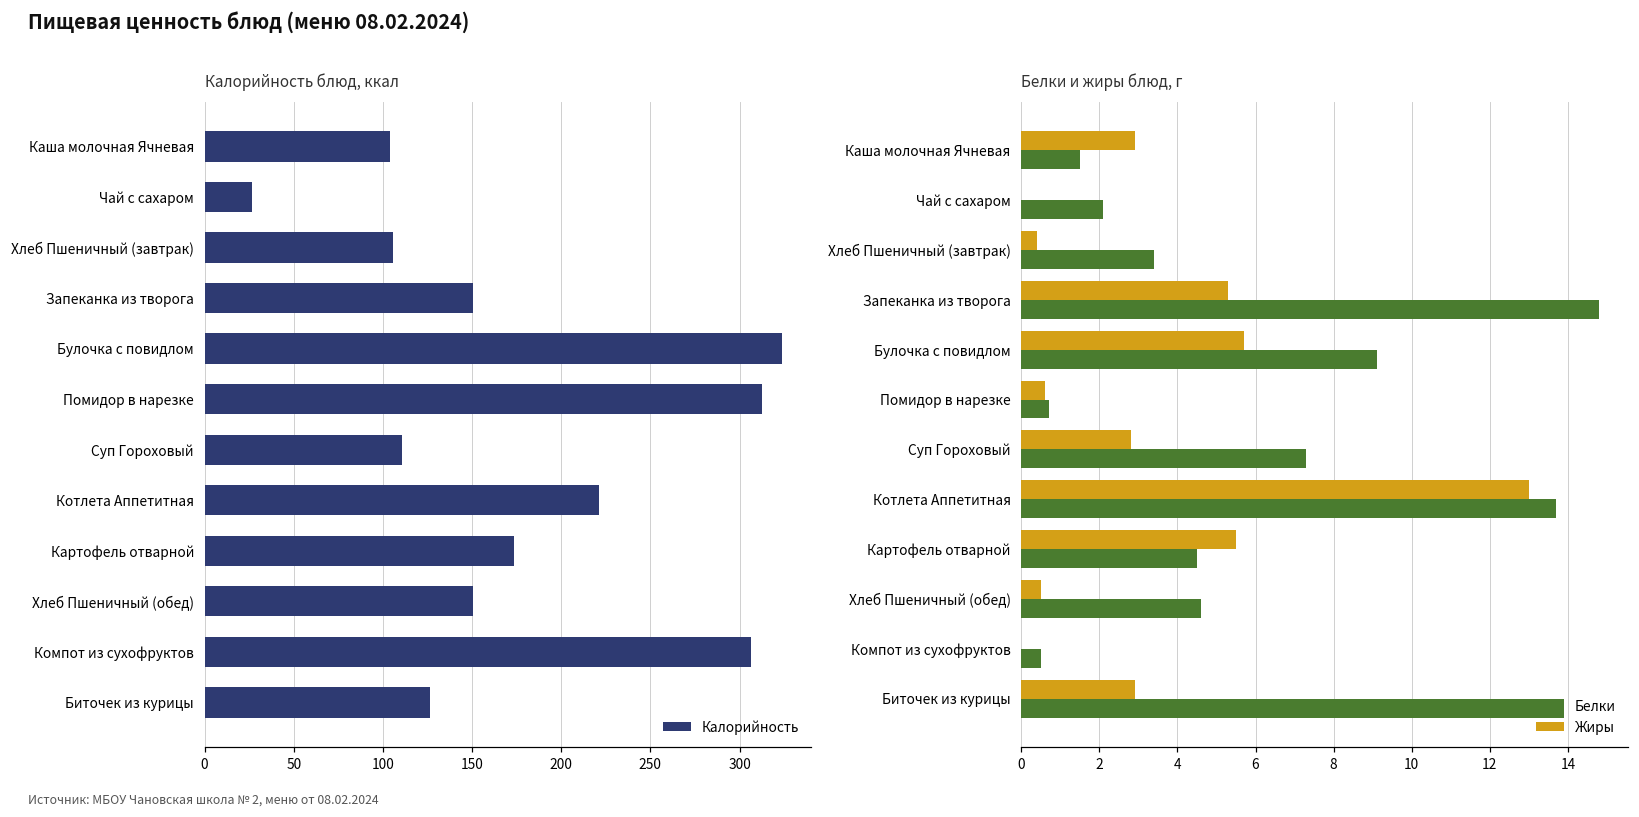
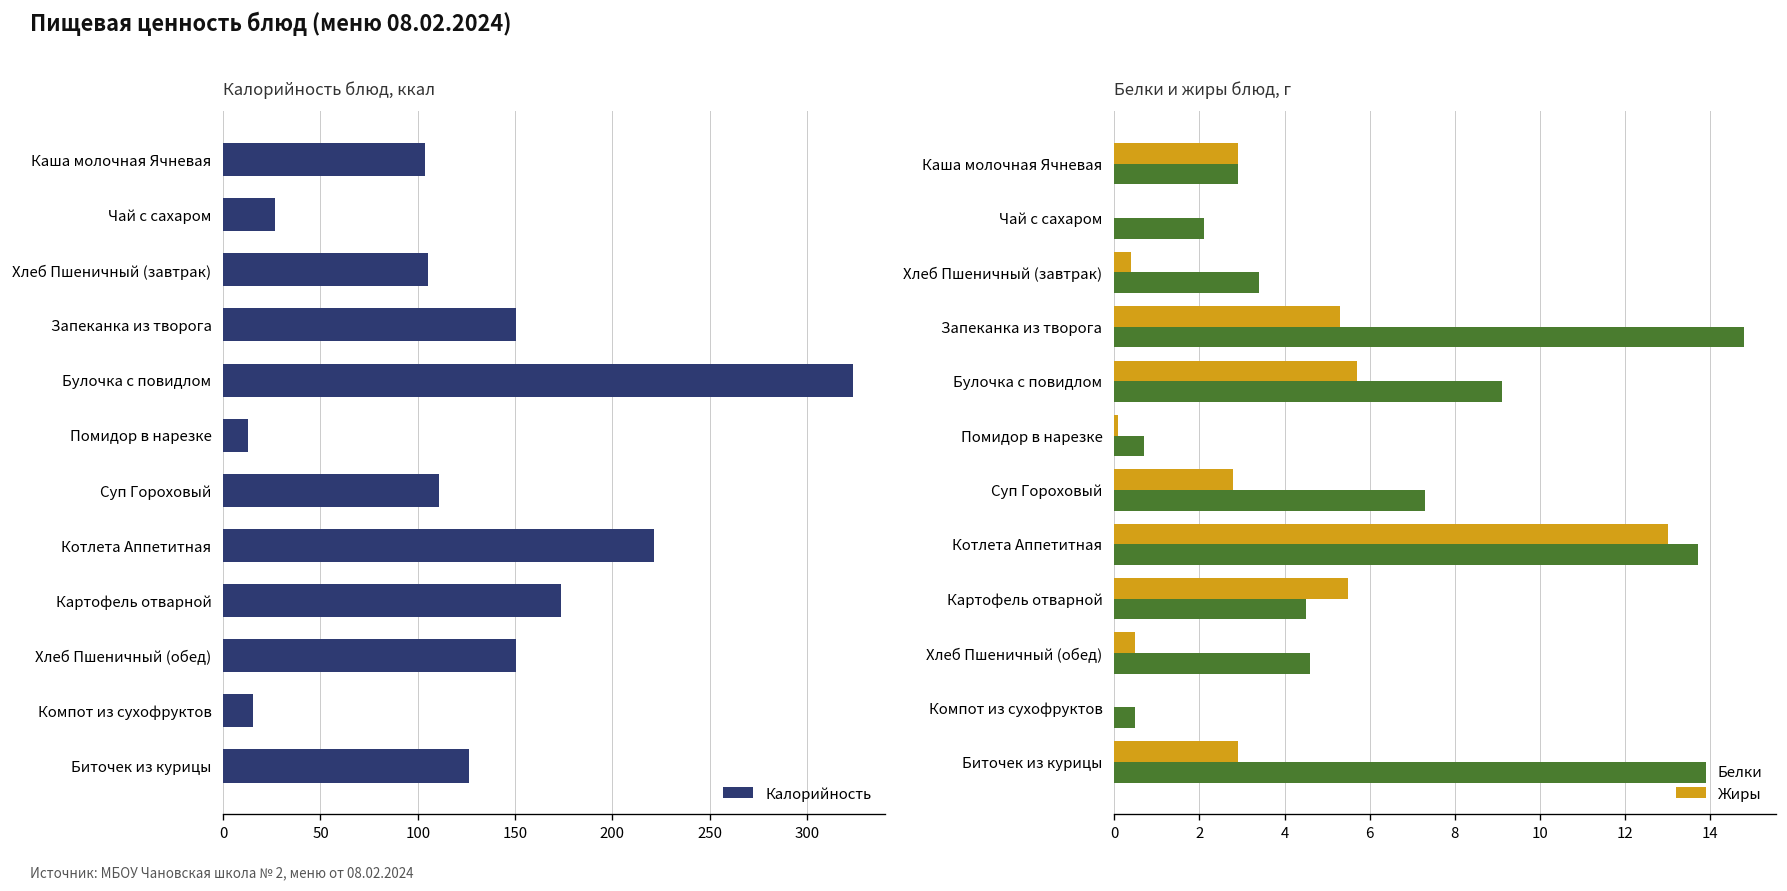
  {
    "Калорийность блюд, ккал": {
      "Каша молочная Ячневая": 104,
      "Чай с сахаром": 27,
      "Хлеб Пшеничный (завтрак)": 106,
      "Запеканка из творога": 151,
      "Булочка с повидлом": 324,
-     "Помидор в нарезке": 313,
+     "Помидор в нарезке": 13,
      "Суп Гороховый": 111,
      "Котлета Аппетитная": 221,
      "Картофель отварной": 174,
      "Хлеб Пшеничный (обед)": 151,
-     "Компот из сухофруктов": 306,
+     "Компот из сухофруктов": 15,
      "Биточек из курицы": 127
    },
    "Белки и жиры блюд, г": {
      "Белки": {
-       "Каша молочная Ячневая": 1.5,
+       "Каша молочная Ячневая": 2.9,
        "Чай с сахаром": 2.1,
        "Хлеб Пшеничный (завтрак)": 3.4,
        "Запеканка из творога": 14.8,
        "Булочка с повидлом": 9.1,
        "Помидор в нарезке": 0.7,
        "Суп Гороховый": 7.3,
        "Котлета Аппетитная": 13.7,
        "Картофель отварной": 4.5,
        "Хлеб Пшеничный (обед)": 4.6,
        "Компот из сухофруктов": 0.5,
        "Биточек из курицы": 13.9
      },
      "Жиры": {
        "Каша молочная Ячневая": 2.9,
        "Чай с сахаром": 0.0,
        "Хлеб Пшеничный (завтрак)": 0.4,
        "Запеканка из творога": 5.3,
        "Булочка с повидлом": 5.7,
-       "Помидор в нарезке": 0.6,
+       "Помидор в нарезке": 0.1,
        "Суп Гороховый": 2.8,
        "Котлета Аппетитная": 13.0,
        "Картофель отварной": 5.5,
        "Хлеб Пшеничный (обед)": 0.5,
        "Компот из сухофруктов": 0.0,
        "Биточек из курицы": 2.9
      }
    }
  }
